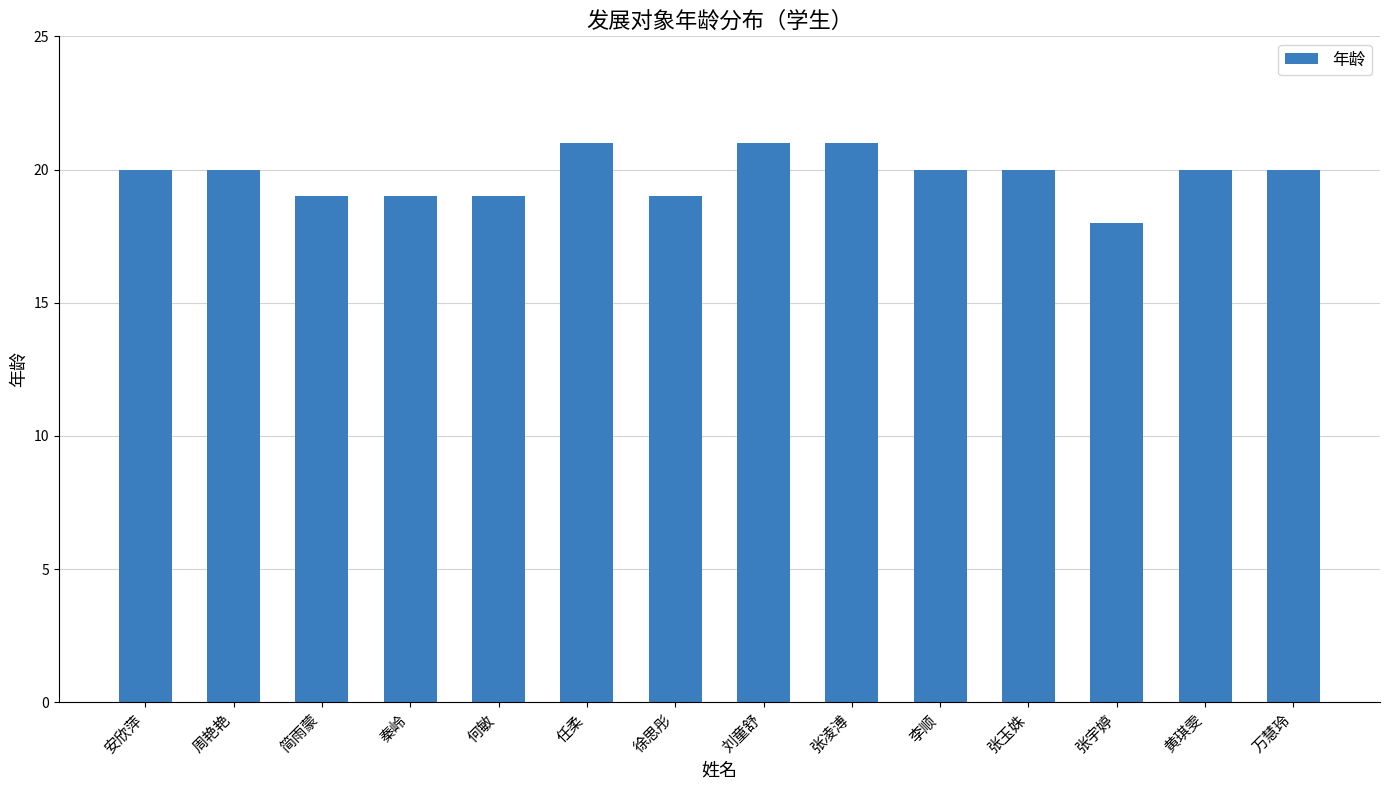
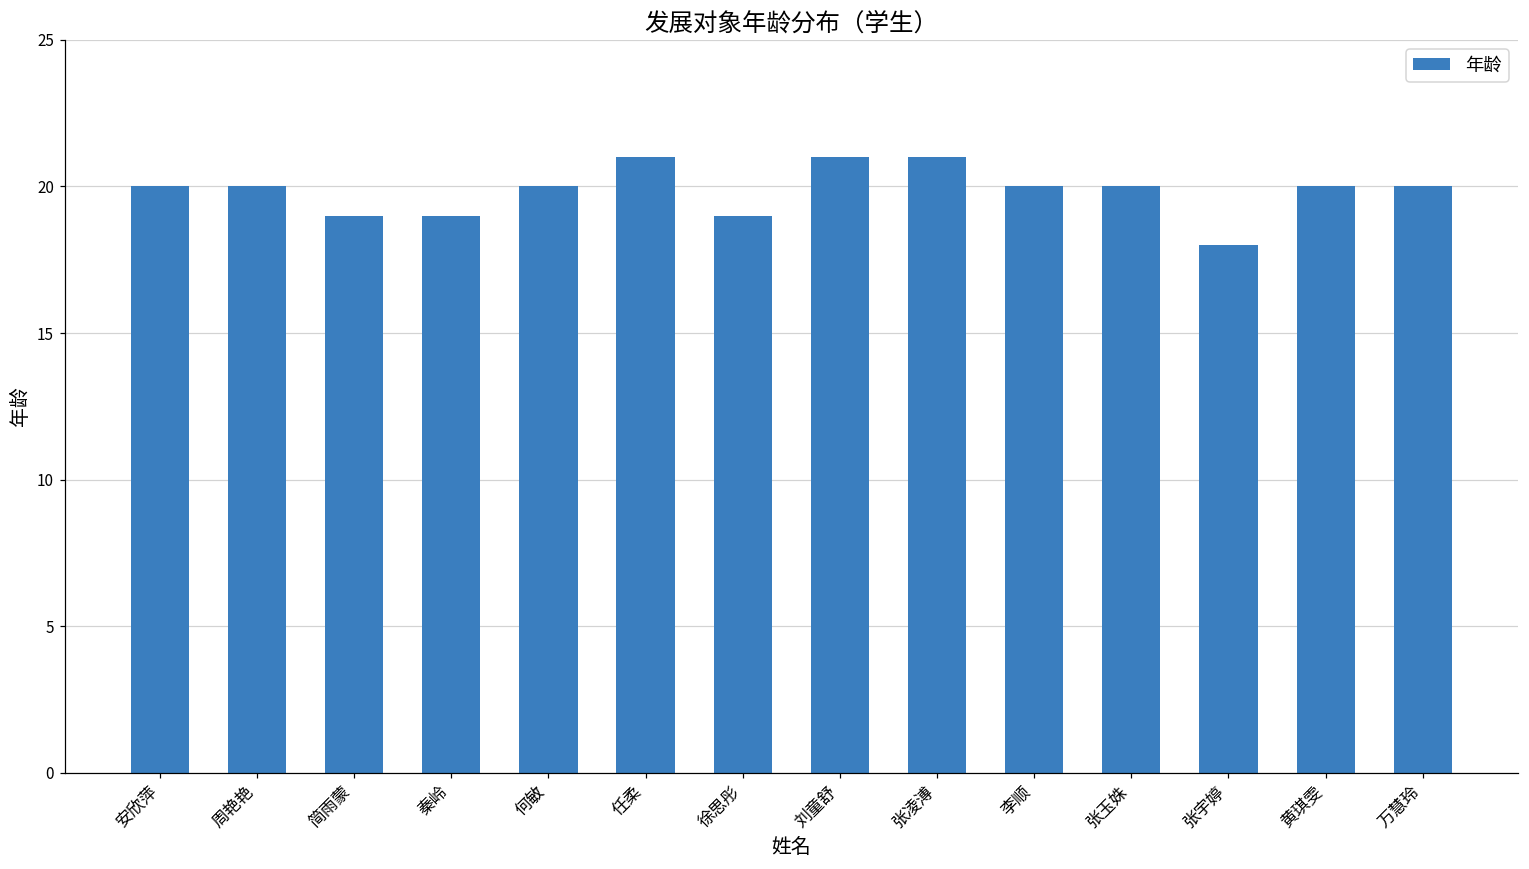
  {
    "安欣萍": 20,
    "周艳艳": 20,
    "简雨蒙": 19,
    "秦岭": 19,
-   "何敏": 19,
+   "何敏": 20,
    "任柔": 21,
    "徐思彤": 19,
    "刘童舒": 21,
    "张凌溥": 21,
    "李顺": 20,
    "张玉姝": 20,
    "张宇婷": 18,
    "黄琪雯": 20,
    "万慧玲": 20
  }
